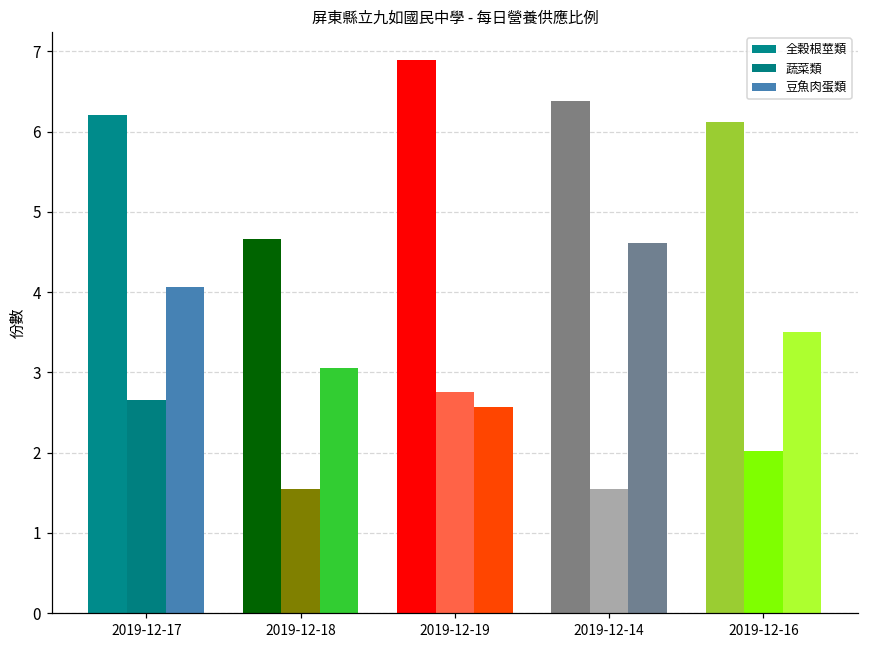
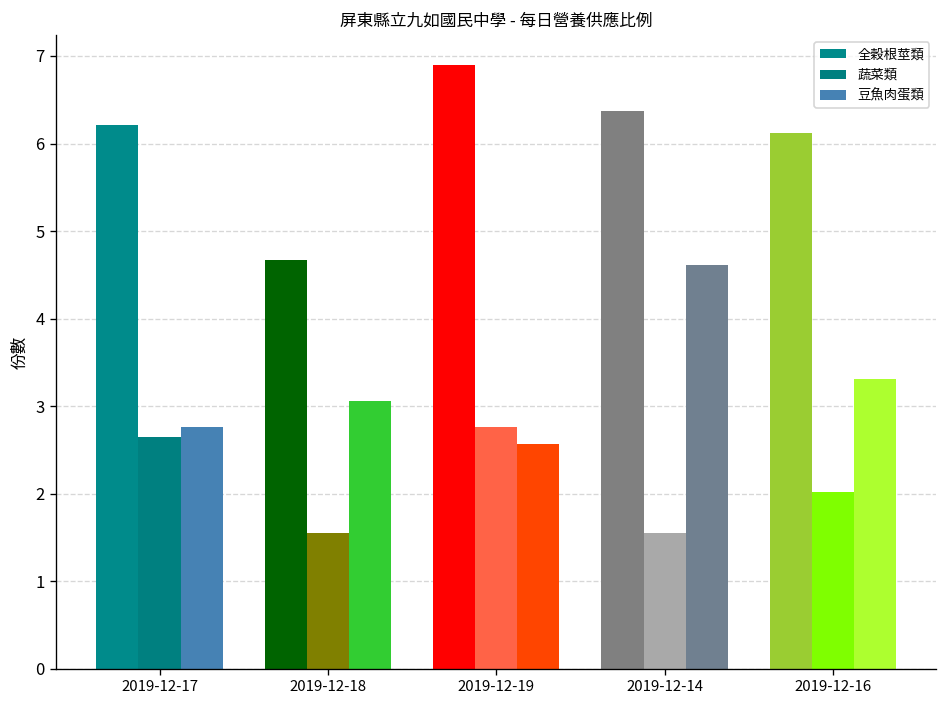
  {
    "豆魚肉蛋類": {
-     "2019-12-17": 4.1,
+     "2019-12-17": 2.8,
      "2019-12-18": 3.1,
      "2019-12-19": 2.6,
      "2019-12-14": 4.6,
-     "2019-12-16": 3.5
+     "2019-12-16": 3.3
    }
  }
